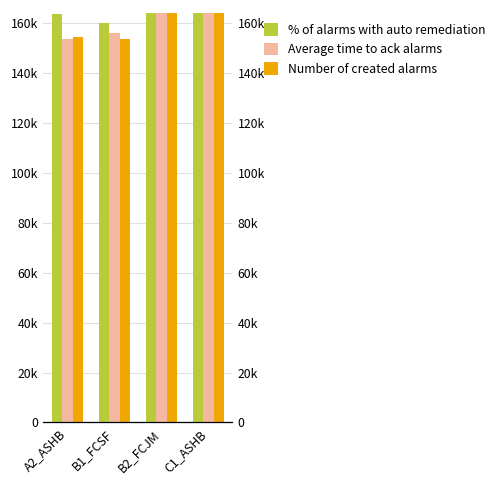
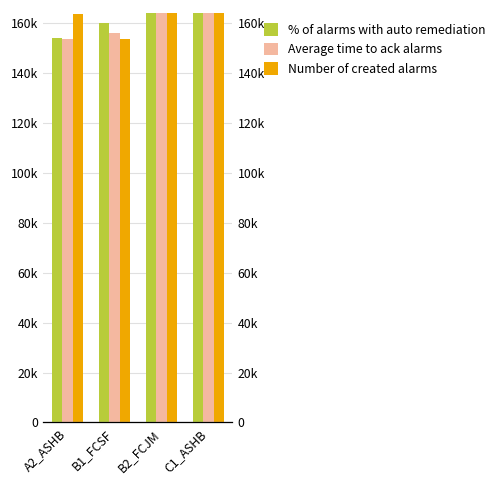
  {
    "% of alarms with auto remediation": {
-     "A2_ASHB": 164000,
+     "A2_ASHB": 154000,
      "B1_FCSF": 160000,
      "B2_FCJM": 164000,
      "C1_ASHB": 164000
    },
    "Average time to ack alarms": {
      "A2_ASHB": 154000,
      "B1_FCSF": 156000,
      "B2_FCJM": 164000,
      "C1_ASHB": 164000
    },
    "Number of created alarms": {
-     "A2_ASHB": 154000,
+     "A2_ASHB": 164000,
      "B1_FCSF": 154000,
      "B2_FCJM": 164000,
      "C1_ASHB": 164000
    }
  }
